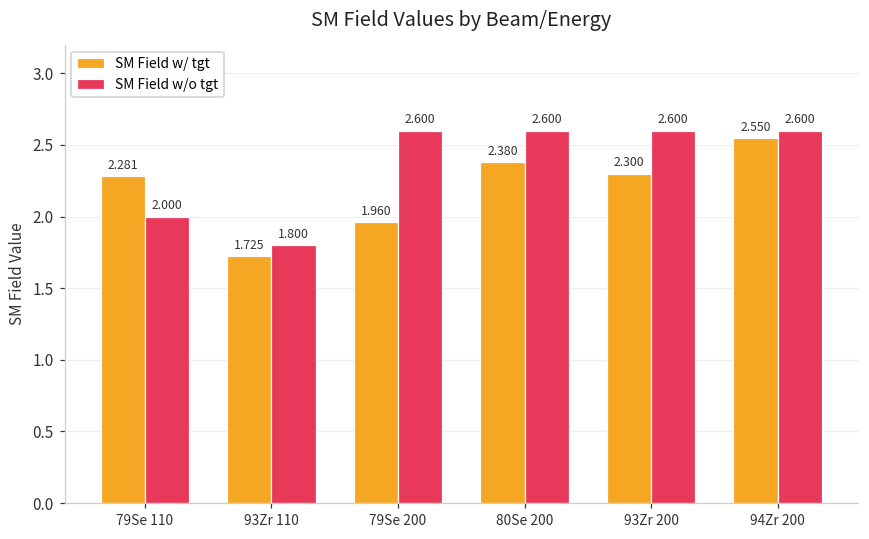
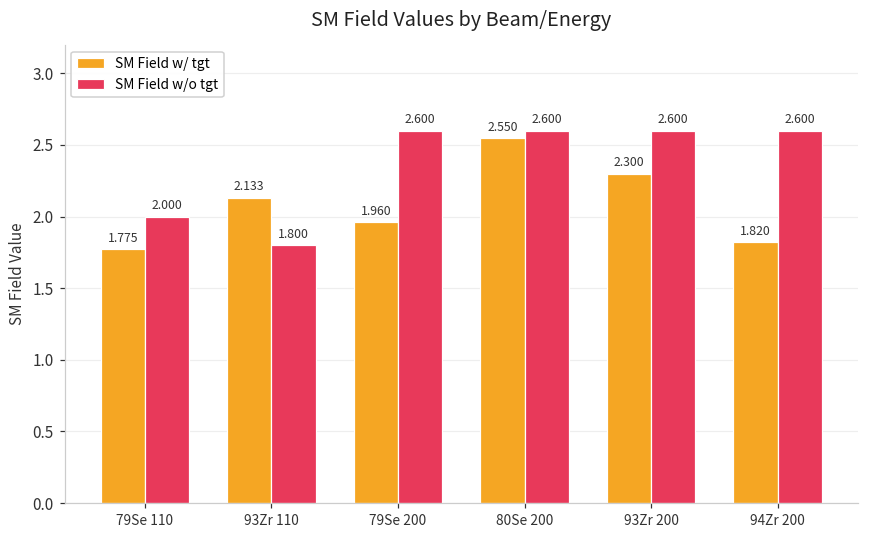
  {
    "SM Field w/ tgt": {
-     "79Se 110": 2.281,
-     "93Zr 110": 1.725,
+     "79Se 110": 1.775,
+     "93Zr 110": 2.133,
      "79Se 200": 1.960,
-     "80Se 200": 2.380,
+     "80Se 200": 2.550,
      "93Zr 200": 2.300,
-     "94Zr 200": 2.550
+     "94Zr 200": 1.820
    },
    "SM Field w/o tgt": {
      "79Se 110": 2.000,
      "93Zr 110": 1.800,
      "79Se 200": 2.600,
      "80Se 200": 2.600,
      "93Zr 200": 2.600,
      "94Zr 200": 2.600
    }
  }
